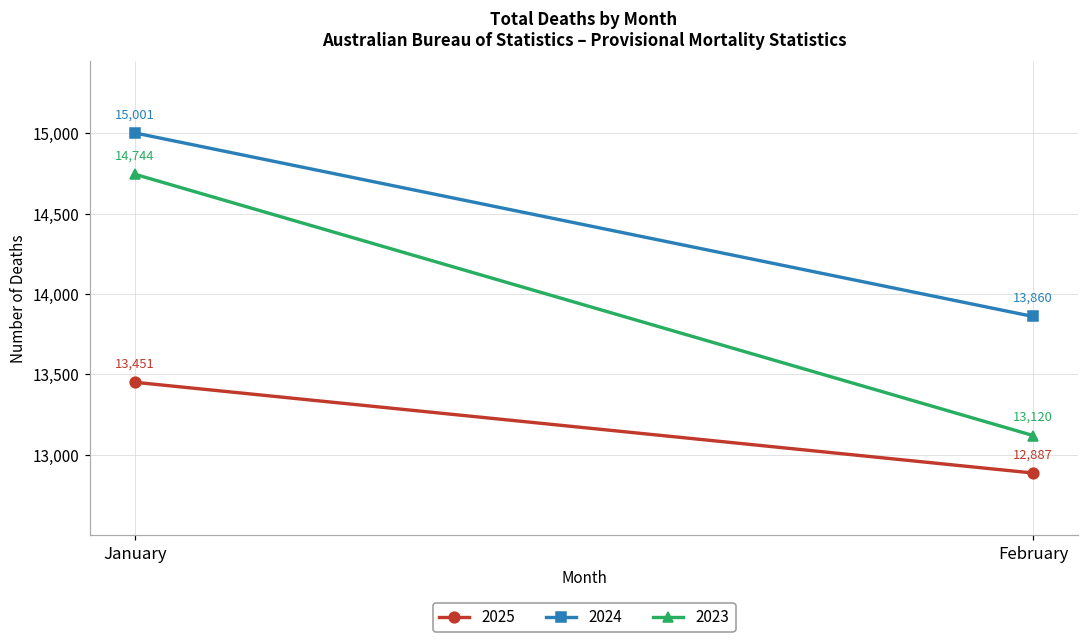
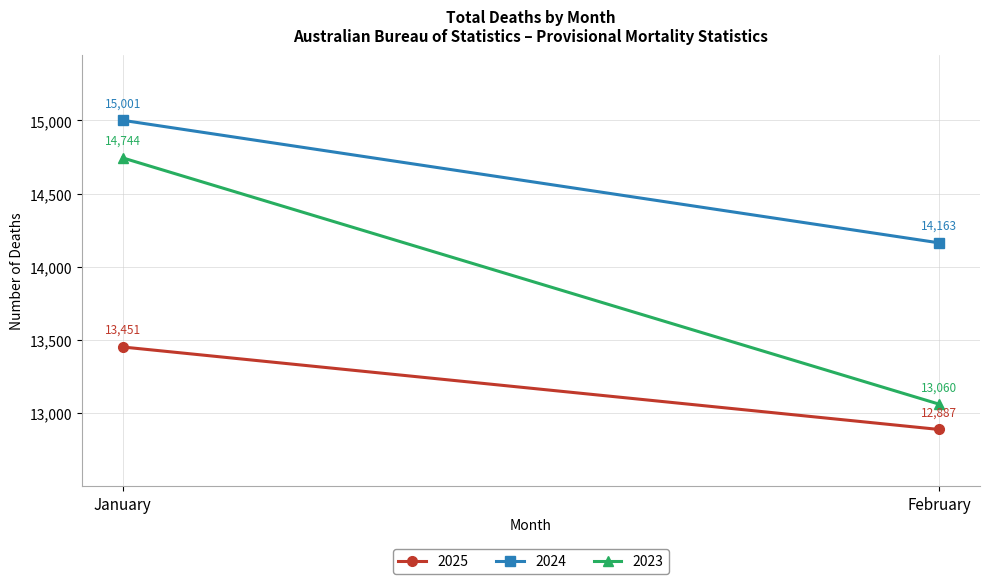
  {
    "2025": {
      "January": "13,451"
    },
    "2024": {
      "January": "15,001",
-     "February": "13,860"
+     "February": "14,163"
    },
    "2023": {
      "January": "14,744",
-     "February": "13,120"
+     "February": "13,060"
    }
  }
